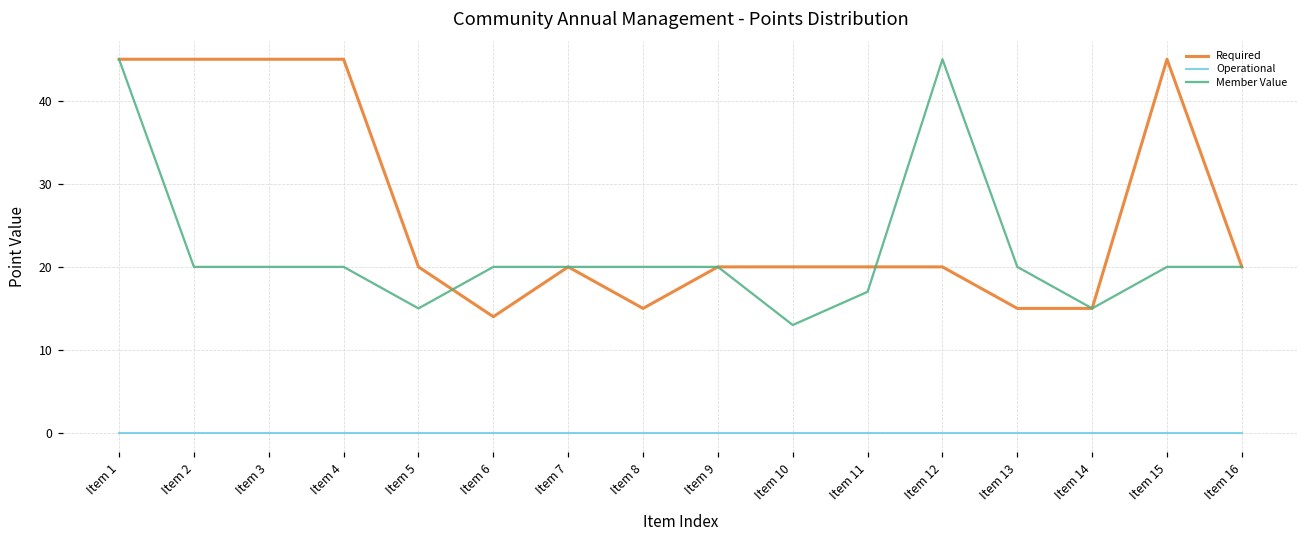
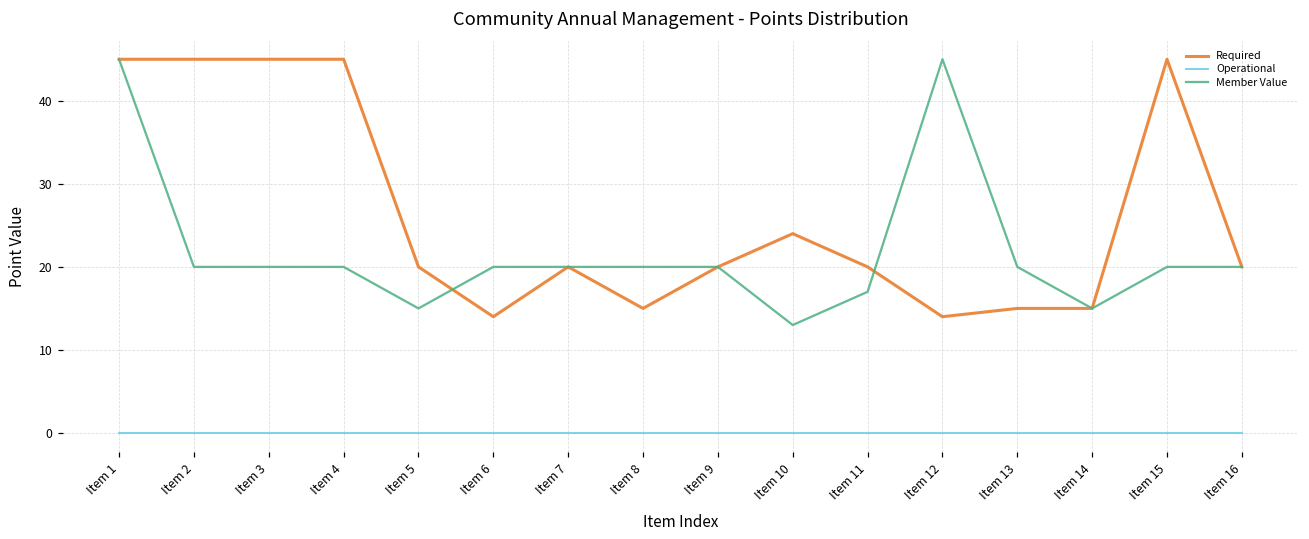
  {
    "Required": {
      "Item 2": 45,
      "Item 3": 45,
      "Item 4": 45,
      "Item 5": 20,
      "Item 6": 14,
      "Item 8": 15,
-     "Item 10": 20,
+     "Item 10": 24,
      "Item 11": 20,
-     "Item 12": 20,
+     "Item 12": 14,
      "Item 13": 15,
      "Item 15": 45
    },
    "Operational": {
      "Item 1": 0,
      "Item 2": 0,
      "Item 3": 0,
      "Item 4": 0,
      "Item 5": 0,
      "Item 6": 0,
      "Item 7": 0,
      "Item 8": 0,
      "Item 9": 0,
      "Item 10": 0,
      "Item 11": 0,
      "Item 12": 0,
      "Item 13": 0,
      "Item 14": 0,
      "Item 15": 0,
      "Item 16": 0
    },
    "Member Value": {
      "Item 2": 20,
      "Item 3": 20,
      "Item 4": 20,
      "Item 5": 15,
      "Item 6": 20,
      "Item 8": 20,
      "Item 10": 13,
      "Item 11": 17,
      "Item 12": 45,
      "Item 13": 20,
      "Item 15": 20
    }
  }
